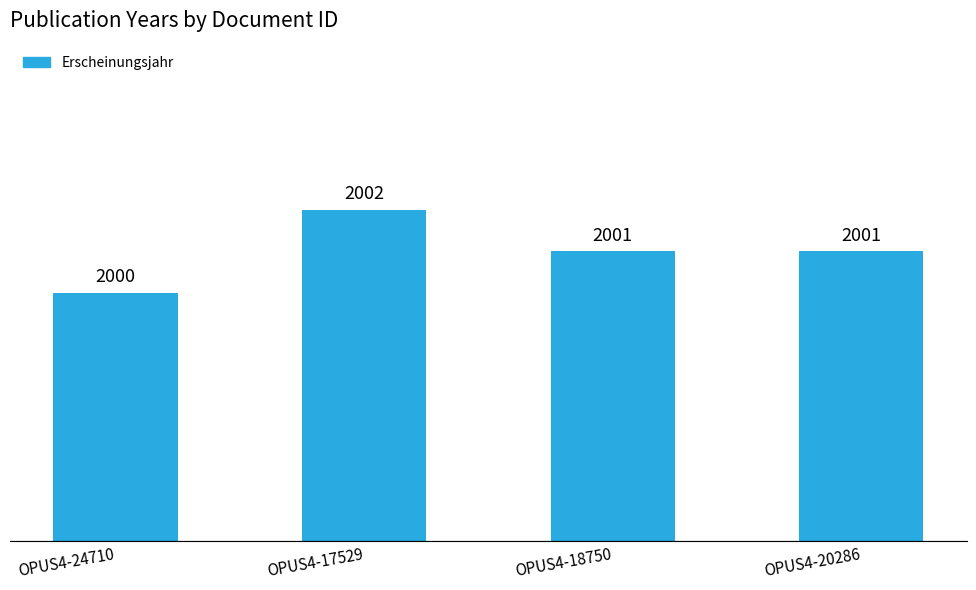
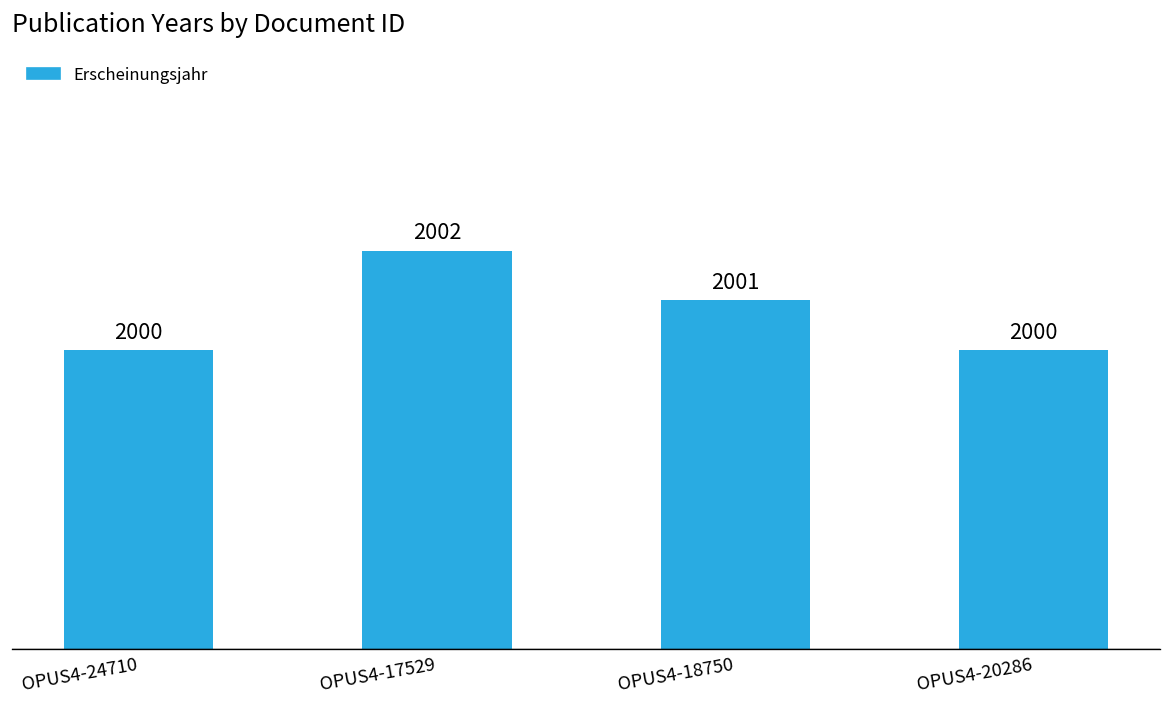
  {
    "OPUS4-24710": 2000,
    "OPUS4-17529": 2002,
    "OPUS4-18750": 2001,
-   "OPUS4-20286": 2001
+   "OPUS4-20286": 2000
  }
